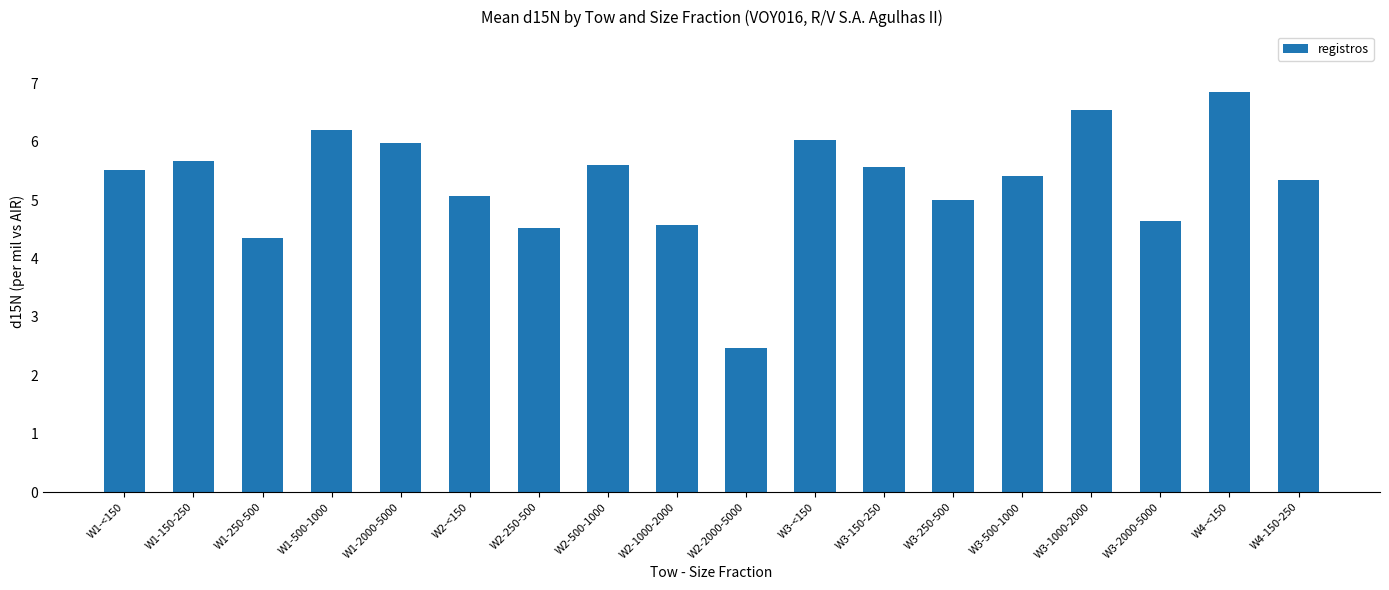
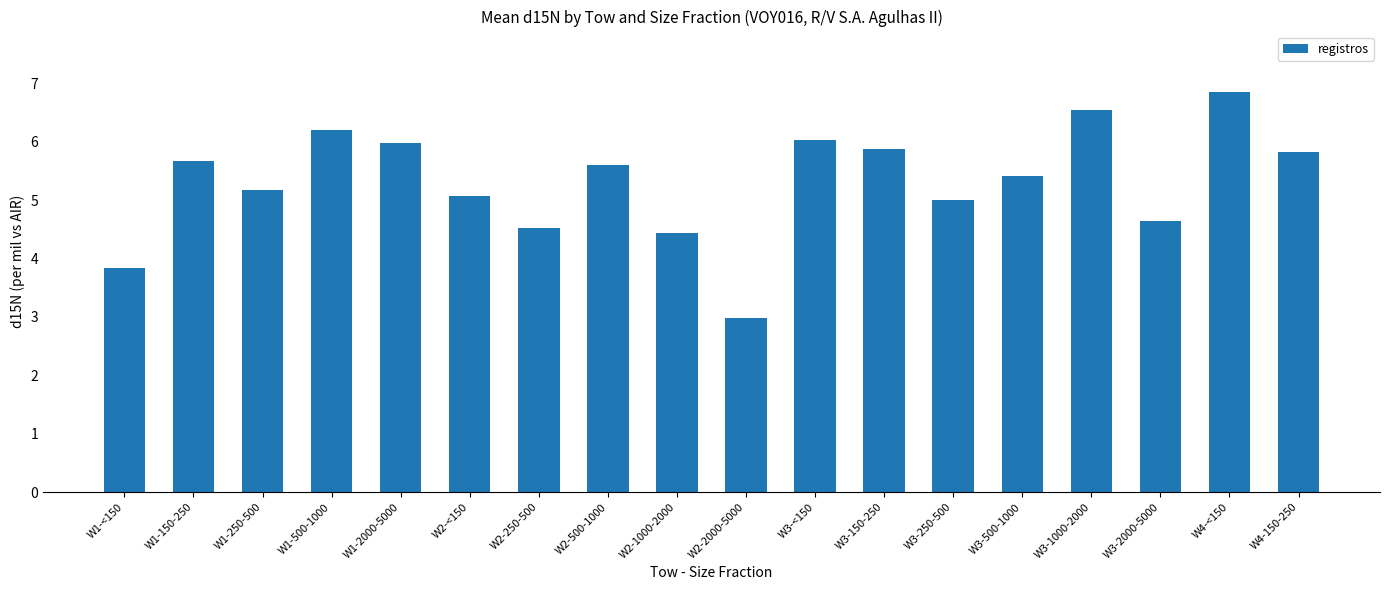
  {
-   "W1-<150": 5.5,
+   "W1-<150": 3.8,
    "W1-150-250": 5.7,
-   "W1-250-500": 4.4,
+   "W1-250-500": 5.2,
    "W1-500-1000": 6.2,
    "W1-2000-5000": 6.0,
    "W2-<150": 5.1,
    "W2-250-500": 4.5,
    "W2-500-1000": 5.6,
-   "W2-1000-2000": 4.6,
-   "W2-2000-5000": 2.5,
+   "W2-1000-2000": 4.4,
+   "W2-2000-5000": 3.0,
    "W3-<150": 6.0,
-   "W3-150-250": 5.6,
+   "W3-150-250": 5.9,
    "W3-250-500": 5.0,
    "W3-500-1000": 5.4,
    "W3-1000-2000": 6.6,
    "W3-2000-5000": 4.6,
    "W4-<150": 6.9,
-   "W4-150-250": 5.4
+   "W4-150-250": 5.8
  }
